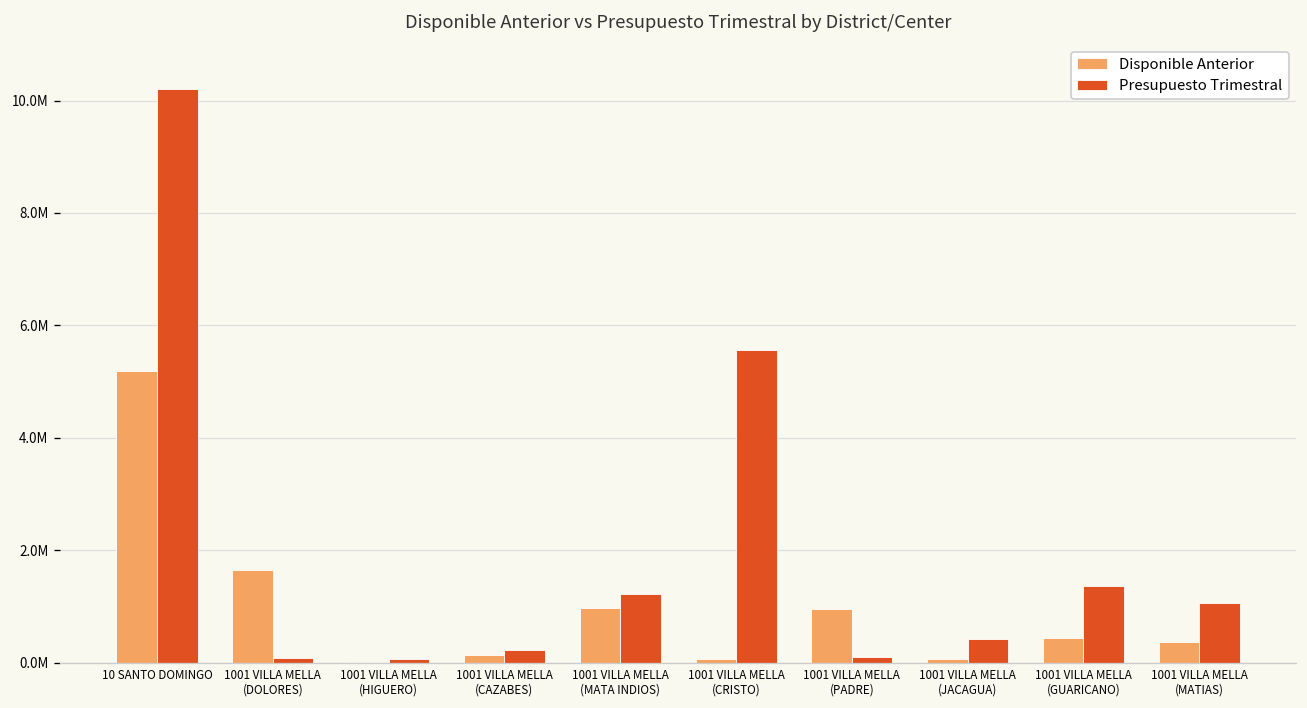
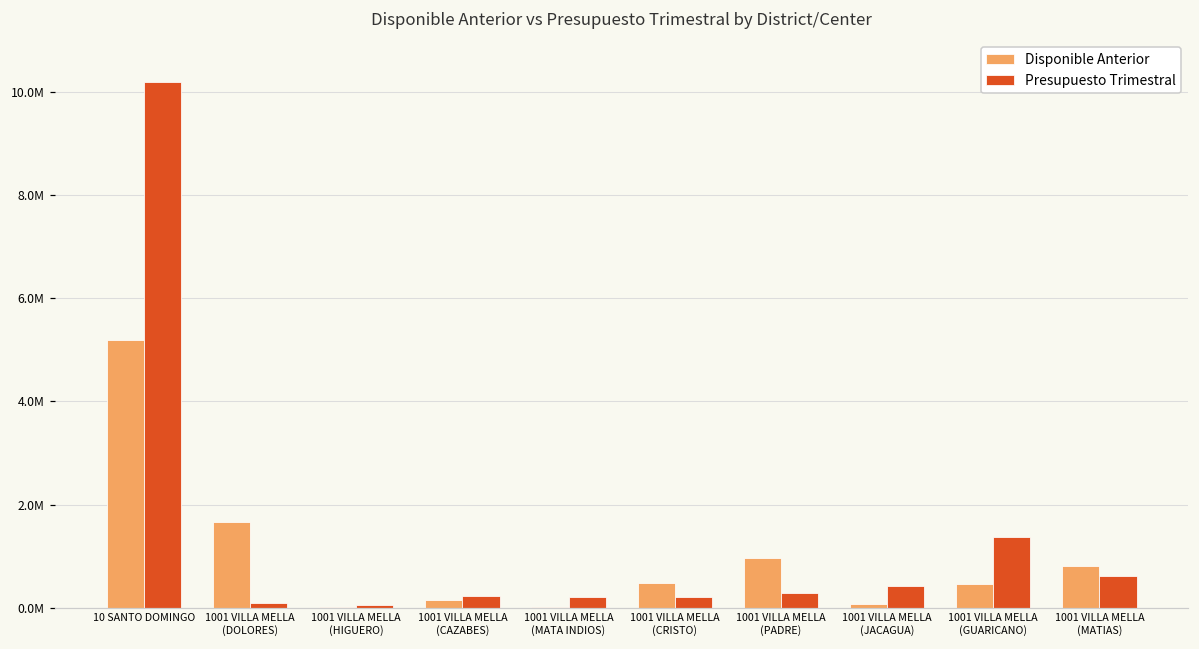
  {
    "Disponible Anterior": {
      "10 SANTO DOMINGO": 5200000,
      "1001 VILLA MELLA (DOLORES)": 1700000,
      "1001 VILLA MELLA (CAZABES)": 100000,
-     "1001 VILLA MELLA (MATA INDIOS)": 1000000,
-     "1001 VILLA MELLA (CRISTO)": 100000,
+     "1001 VILLA MELLA (MATA INDIOS)": 0,
+     "1001 VILLA MELLA (CRISTO)": 500000,
      "1001 VILLA MELLA (PADRE)": 1000000,
      "1001 VILLA MELLA (JACAGUA)": 100000,
      "1001 VILLA MELLA (GUARICANO)": 500000,
-     "1001 VILLA MELLA (MATIAS)": 400000
+     "1001 VILLA MELLA (MATIAS)": 800000
    },
    "Presupuesto Trimestral": {
      "10 SANTO DOMINGO": 10200000,
      "1001 VILLA MELLA (DOLORES)": 100000,
      "1001 VILLA MELLA (HIGUERO)": 100000,
      "1001 VILLA MELLA (CAZABES)": 200000,
-     "1001 VILLA MELLA (MATA INDIOS)": 1200000,
-     "1001 VILLA MELLA (CRISTO)": 5600000,
-     "1001 VILLA MELLA (PADRE)": 100000,
+     "1001 VILLA MELLA (MATA INDIOS)": 200000,
+     "1001 VILLA MELLA (CRISTO)": 200000,
+     "1001 VILLA MELLA (PADRE)": 300000,
      "1001 VILLA MELLA (JACAGUA)": 400000,
      "1001 VILLA MELLA (GUARICANO)": 1400000,
-     "1001 VILLA MELLA (MATIAS)": 1100000
+     "1001 VILLA MELLA (MATIAS)": 600000
    }
  }
